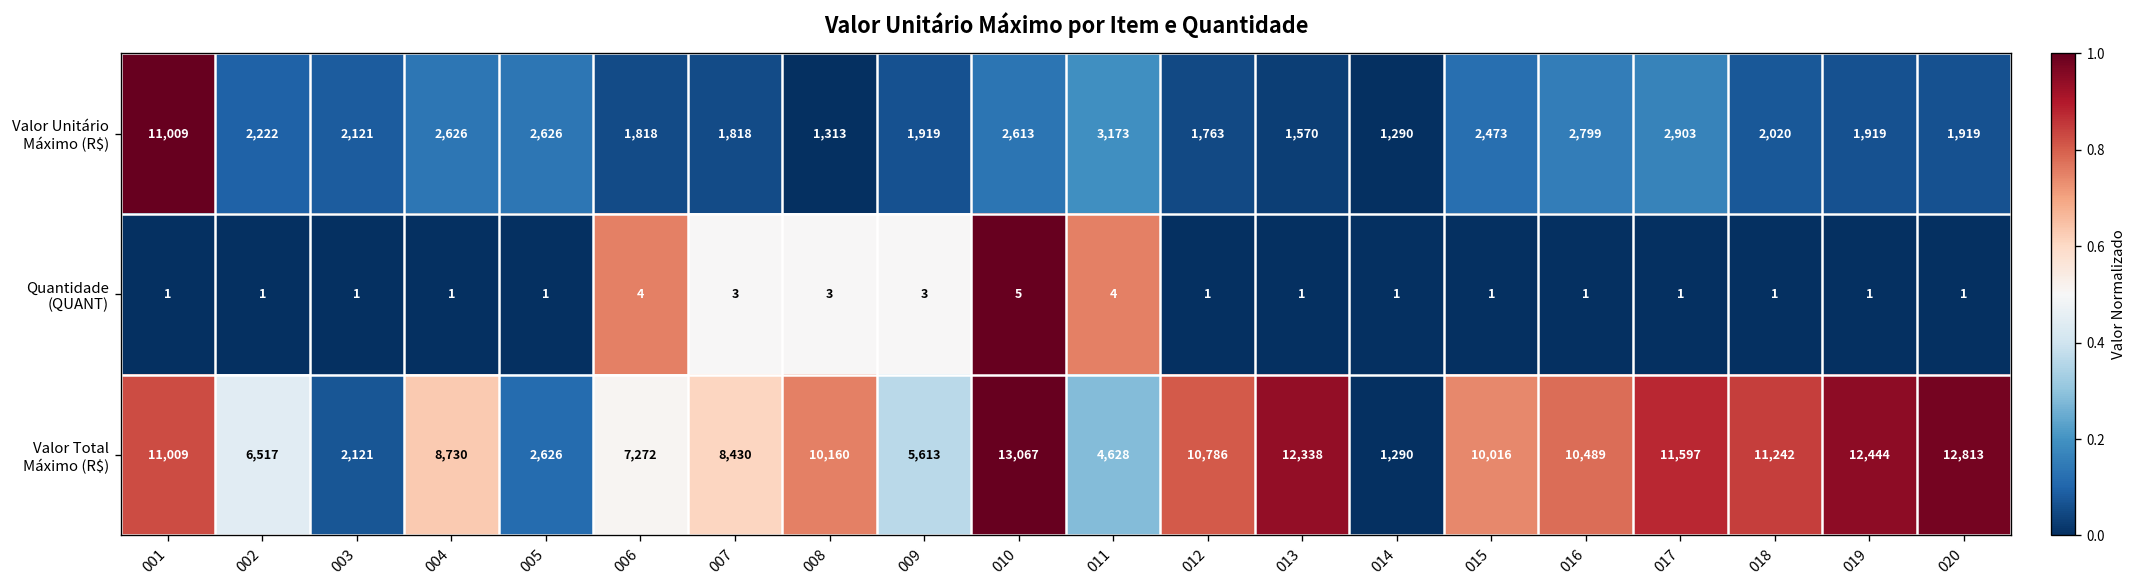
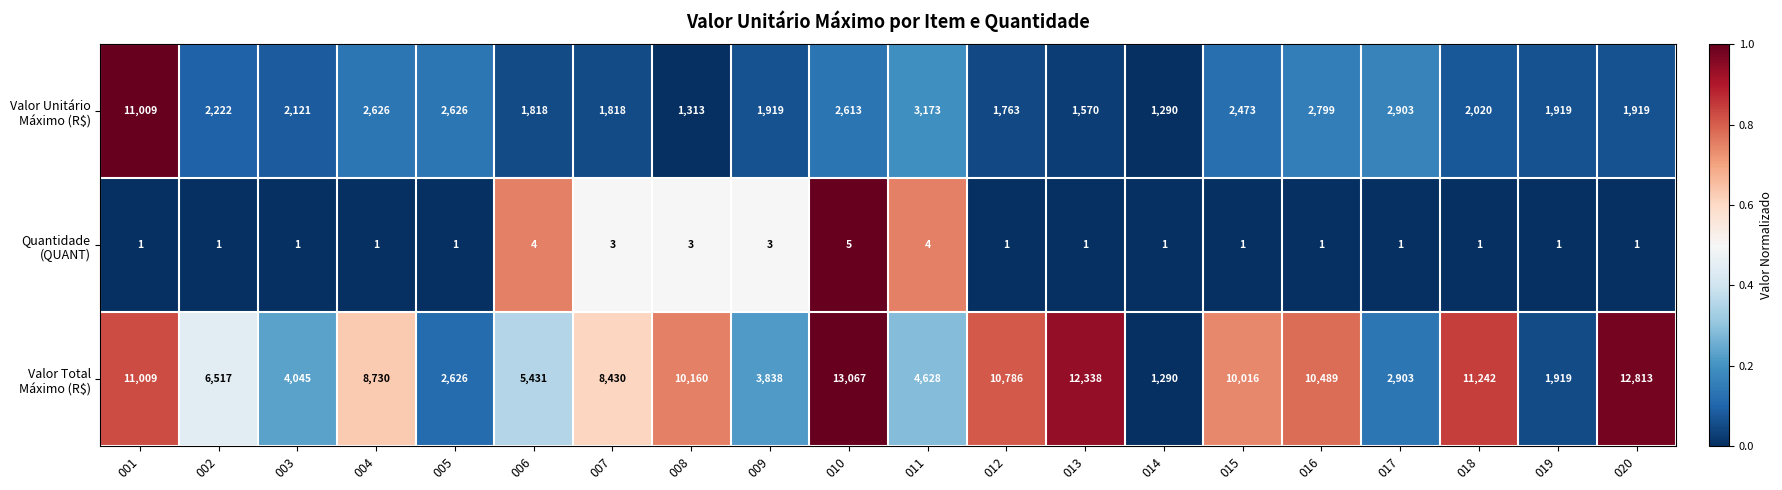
  {
    "Valor Unitário Máximo (R$)": {
      "001": "11,009",
      "002": "2,222",
      "003": "2,121",
      "004": "2,626",
      "005": "2,626",
      "006": "1,818",
      "007": "1,818",
      "008": "1,313",
      "009": "1,919",
      "010": "2,613",
      "011": "3,173",
      "012": "1,763",
      "013": "1,570",
      "014": "1,290",
      "015": "2,473",
      "016": "2,799",
      "017": "2,903",
      "018": "2,020",
      "019": "1,919",
      "020": "1,919"
    },
    "Quantidade (QUANT)": {
      "001": "1",
      "002": "1",
      "003": "1",
      "004": "1",
      "005": "1",
      "006": "4",
      "007": "3",
      "008": "3",
      "009": "3",
      "010": "5",
      "011": "4",
      "012": "1",
      "013": "1",
      "014": "1",
      "015": "1",
      "016": "1",
      "017": "1",
      "018": "1",
      "019": "1",
      "020": "1"
    },
    "Valor Total Máximo (R$)": {
      "001": "11,009",
      "002": "6,517",
-     "003": "2,121",
+     "003": "4,045",
      "004": "8,730",
      "005": "2,626",
-     "006": "7,272",
+     "006": "5,431",
      "007": "8,430",
      "008": "10,160",
-     "009": "5,613",
+     "009": "3,838",
      "010": "13,067",
      "011": "4,628",
      "012": "10,786",
      "013": "12,338",
      "014": "1,290",
      "015": "10,016",
      "016": "10,489",
-     "017": "11,597",
+     "017": "2,903",
      "018": "11,242",
-     "019": "12,444",
+     "019": "1,919",
      "020": "12,813"
    }
  }
